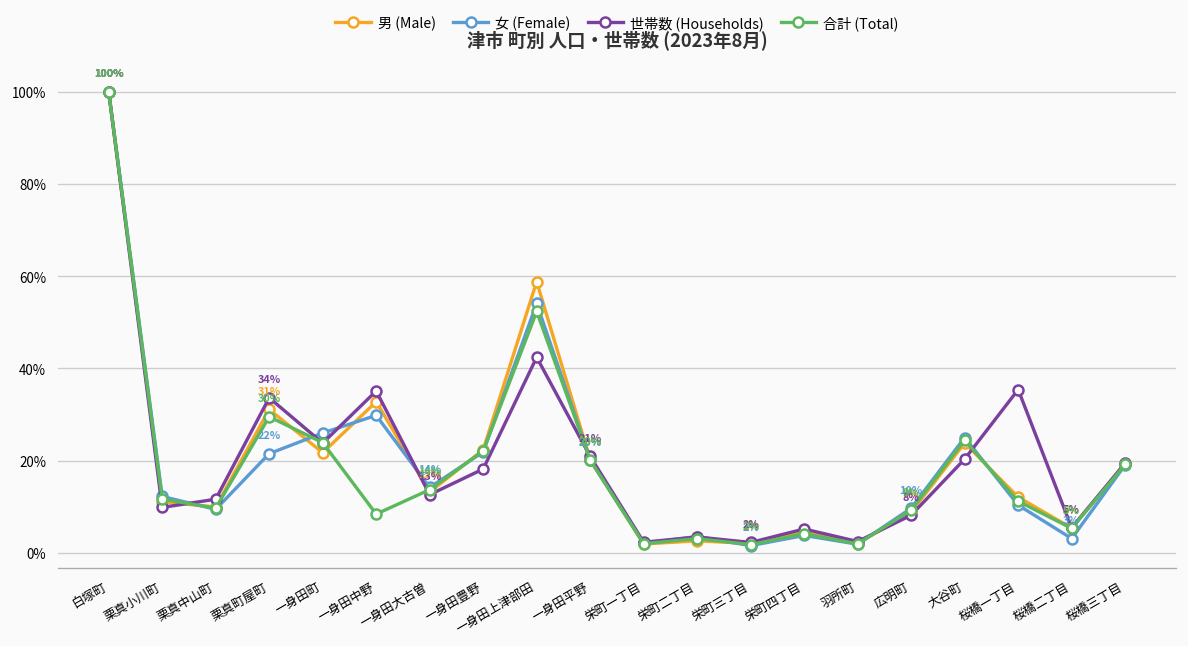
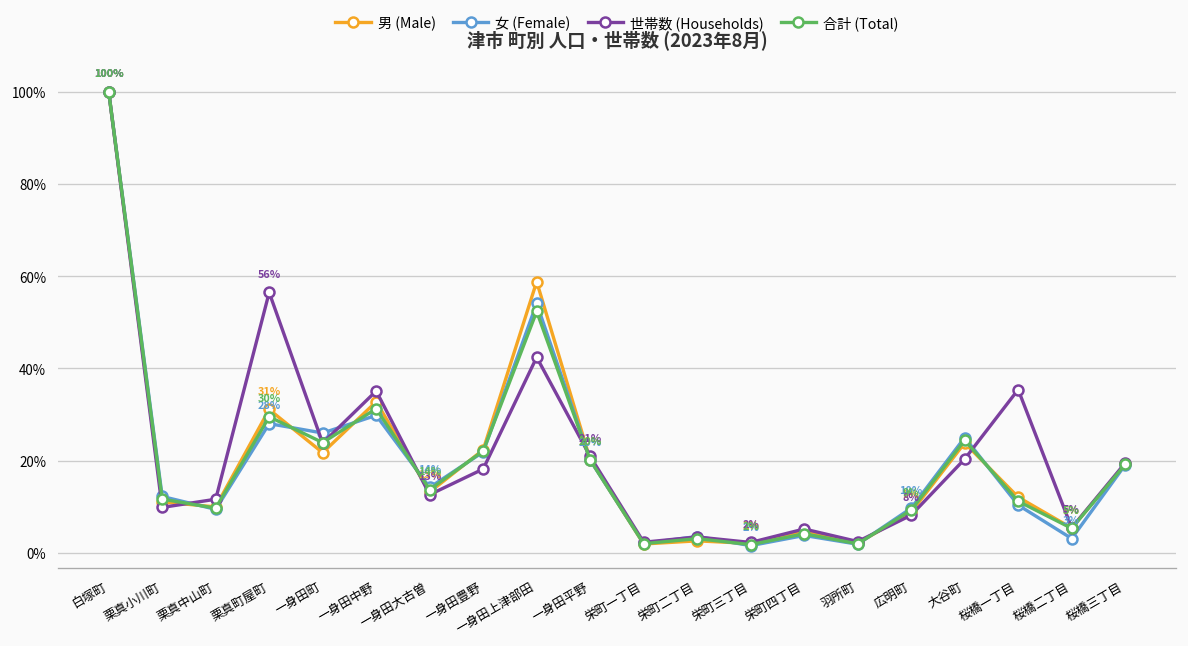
  {
    "男 (Male)": {
      "一身田町": "22%",
      "一身田中野": "33%",
      "一身田上津部田": "59%",
      "桜橋一丁目": "12%"
    },
    "女 (Female)": {
-     "栗真町屋町": "22%",
+     "栗真町屋町": "28%",
      "桜橋二丁目": "3%"
    },
    "世帯数 (Households)": {
-     "栗真町屋町": "34%"
+     "栗真町屋町": "56%"
    },
    "合計 (Total)": {
-     "一身田中野": "8%",
+     "一身田中野": "31%",
      "一身田上津部田": "52%",
      "桜橋一丁目": "11%"
    }
  }
